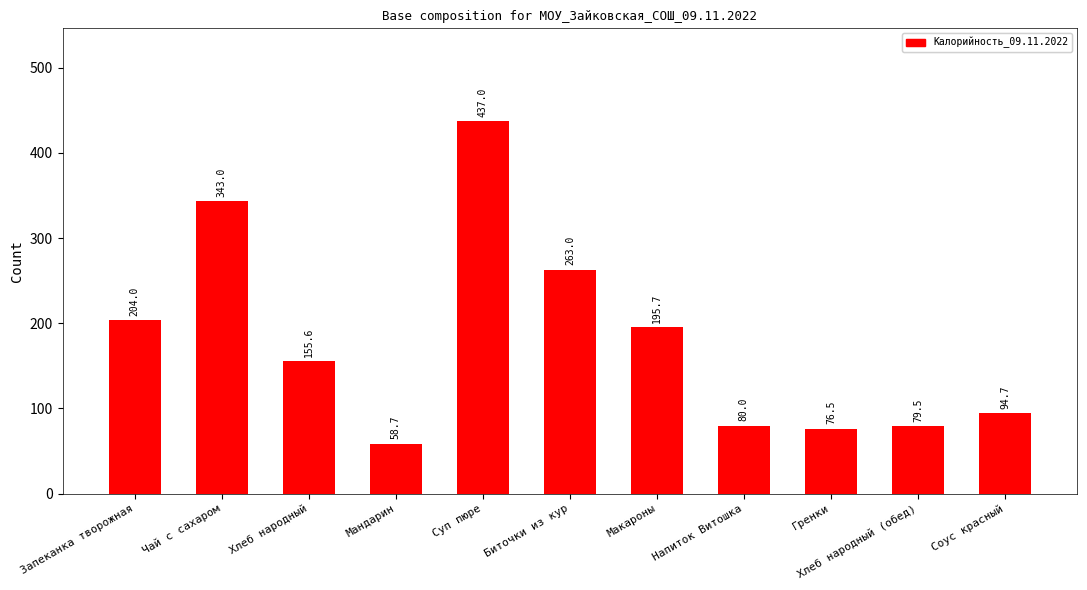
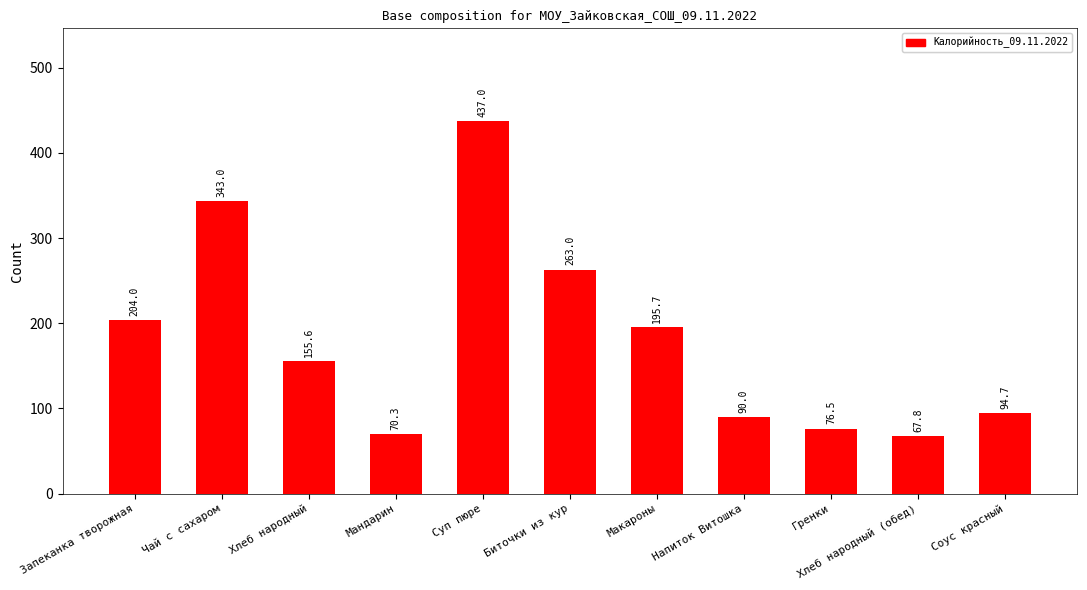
  {
    "Запеканка творожная": 204.0,
    "Чай с сахаром": 343.0,
    "Хлеб народный": 155.6,
-   "Мандарин": 58.7,
+   "Мандарин": 70.3,
    "Суп пюре": 437.0,
    "Биточки из кур": 263.0,
    "Макароны": 195.7,
-   "Напиток Витошка": 80.0,
+   "Напиток Витошка": 90.0,
    "Гренки": 76.5,
-   "Хлеб народный (обед)": 79.5,
+   "Хлеб народный (обед)": 67.8,
    "Соус красный": 94.7
  }
